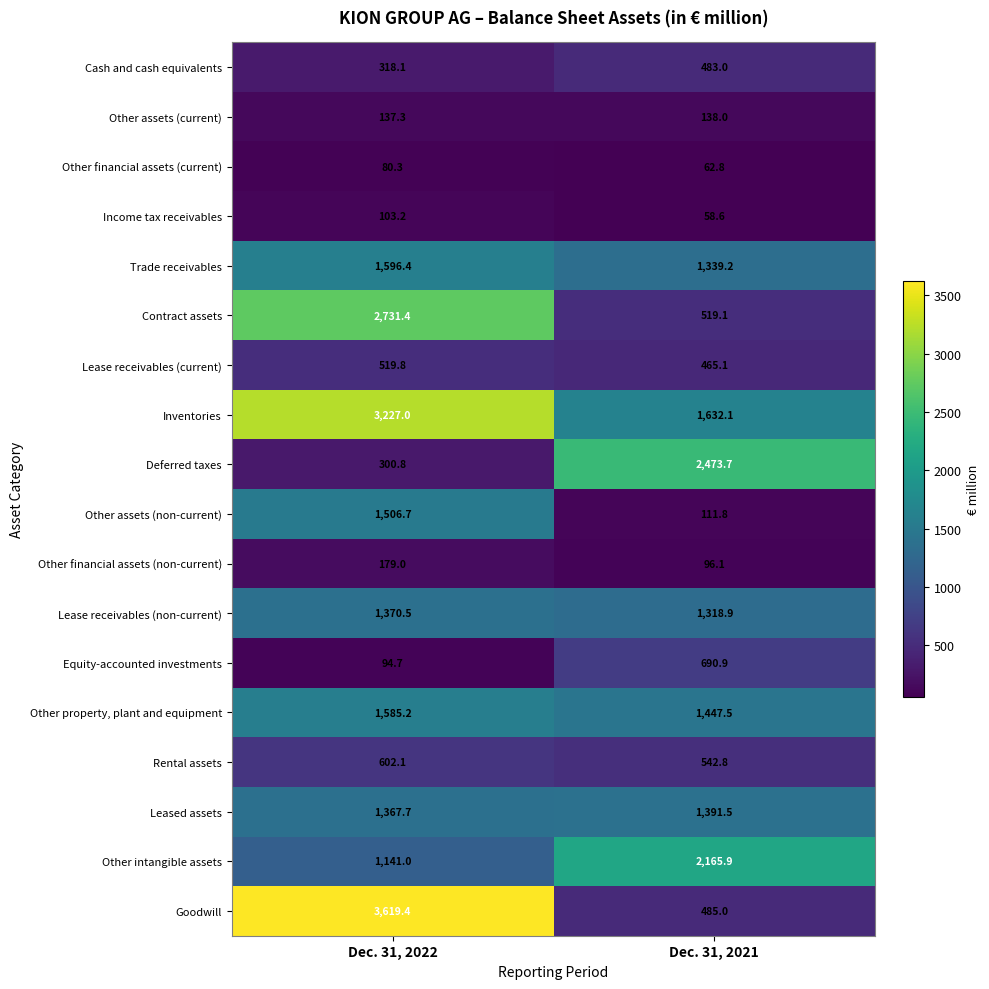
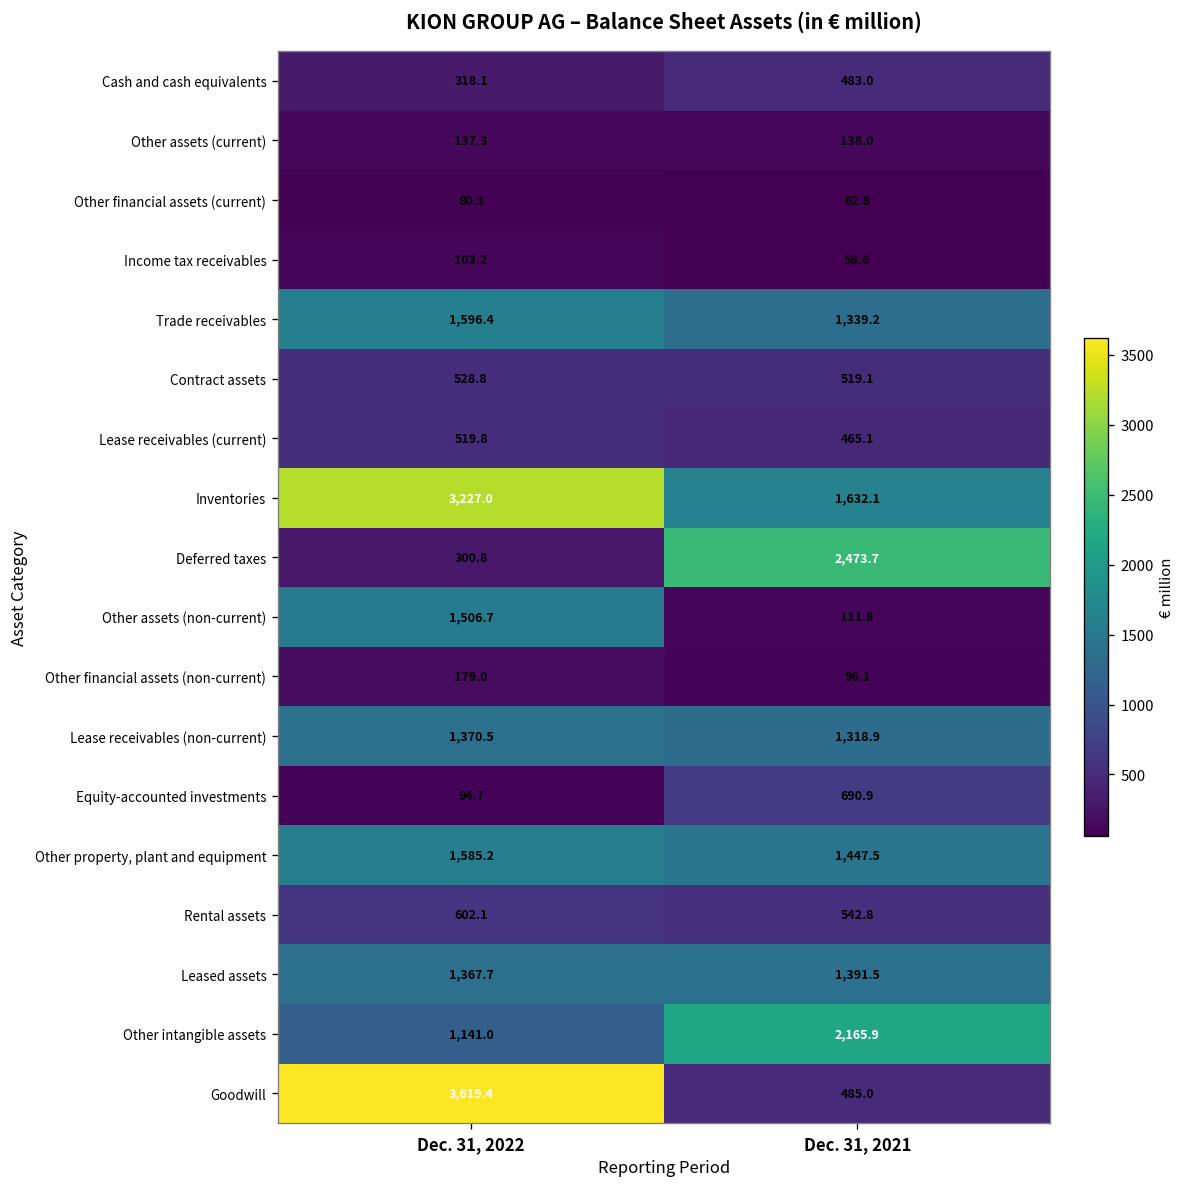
  {
    "Cash and cash equivalents": {
      "Dec. 31, 2022": "318.1",
      "Dec. 31, 2021": "483.0"
    },
    "Other assets (current)": {
      "Dec. 31, 2022": "137.3",
      "Dec. 31, 2021": "138.0"
    },
    "Other financial assets (current)": {
      "Dec. 31, 2022": "80.3",
      "Dec. 31, 2021": "62.8"
    },
    "Income tax receivables": {
      "Dec. 31, 2022": "103.2",
      "Dec. 31, 2021": "58.6"
    },
    "Trade receivables": {
      "Dec. 31, 2022": "1,596.4",
      "Dec. 31, 2021": "1,339.2"
    },
    "Contract assets": {
-     "Dec. 31, 2022": "2,731.4",
+     "Dec. 31, 2022": "528.8",
      "Dec. 31, 2021": "519.1"
    },
    "Lease receivables (current)": {
      "Dec. 31, 2022": "519.8",
      "Dec. 31, 2021": "465.1"
    },
    "Inventories": {
      "Dec. 31, 2022": "3,227.0",
      "Dec. 31, 2021": "1,632.1"
    },
    "Deferred taxes": {
      "Dec. 31, 2022": "300.8",
      "Dec. 31, 2021": "2,473.7"
    },
    "Other assets (non-current)": {
      "Dec. 31, 2022": "1,506.7",
      "Dec. 31, 2021": "111.8"
    },
    "Other financial assets (non-current)": {
      "Dec. 31, 2022": "179.0",
      "Dec. 31, 2021": "96.1"
    },
    "Lease receivables (non-current)": {
      "Dec. 31, 2022": "1,370.5",
      "Dec. 31, 2021": "1,318.9"
    },
    "Equity-accounted investments": {
      "Dec. 31, 2022": "94.7",
      "Dec. 31, 2021": "690.9"
    },
    "Other property, plant and equipment": {
      "Dec. 31, 2022": "1,585.2",
      "Dec. 31, 2021": "1,447.5"
    },
    "Rental assets": {
      "Dec. 31, 2022": "602.1",
      "Dec. 31, 2021": "542.8"
    },
    "Leased assets": {
      "Dec. 31, 2022": "1,367.7",
      "Dec. 31, 2021": "1,391.5"
    },
    "Other intangible assets": {
      "Dec. 31, 2022": "1,141.0",
      "Dec. 31, 2021": "2,165.9"
    },
    "Goodwill": {
      "Dec. 31, 2022": "3,619.4",
      "Dec. 31, 2021": "485.0"
    }
  }
